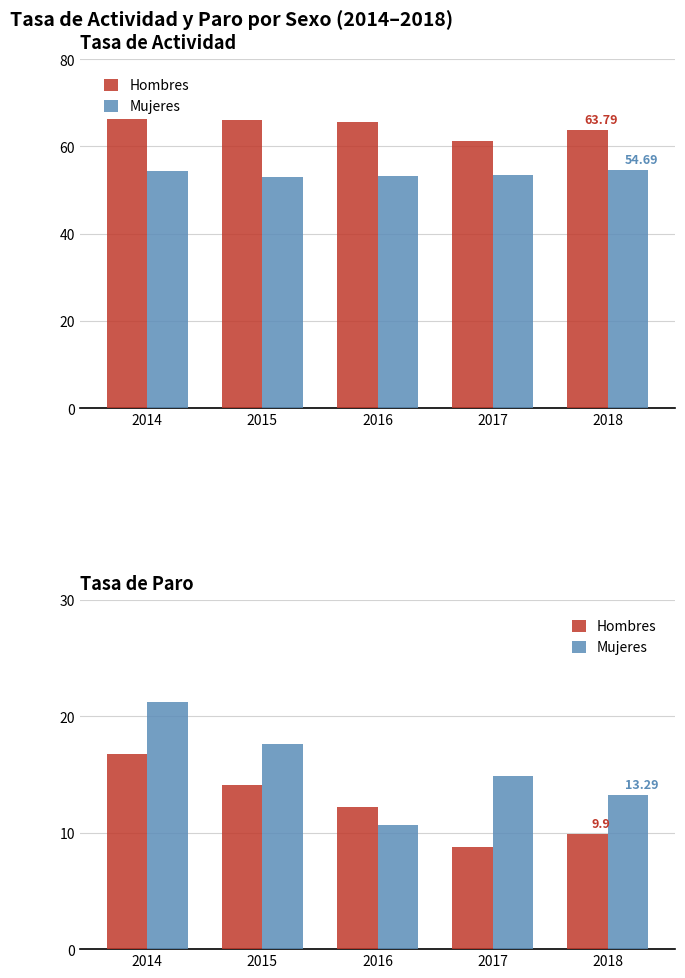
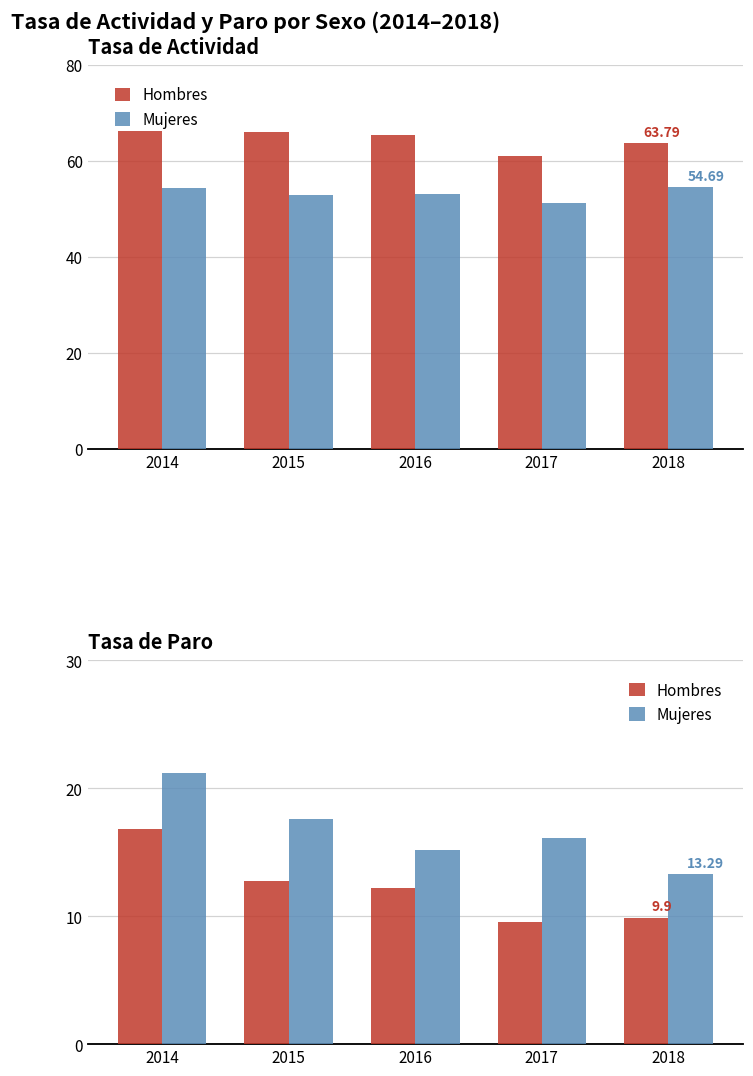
  {
    "Tasa de Actividad": {
      "Hombres": {
        "2018": 63.79
      },
      "Mujeres": {
        "2014": 54,
        "2015": 53,
        "2016": 53,
-       "2017": 53
+       "2017": 51
      }
    },
    "Tasa de Paro": {
      "Hombres": {
        "2014": 16.8,
-       "2015": 14.1,
+       "2015": 12.8,
        "2016": 12.2,
-       "2017": 8.8
+       "2017": 9.5
      },
      "Mujeres": {
        "2014": 21.2,
        "2015": 17.6,
-       "2016": 10.7,
-       "2017": 14.9
+       "2016": 15.2,
+       "2017": 16.1
      }
    }
  }
